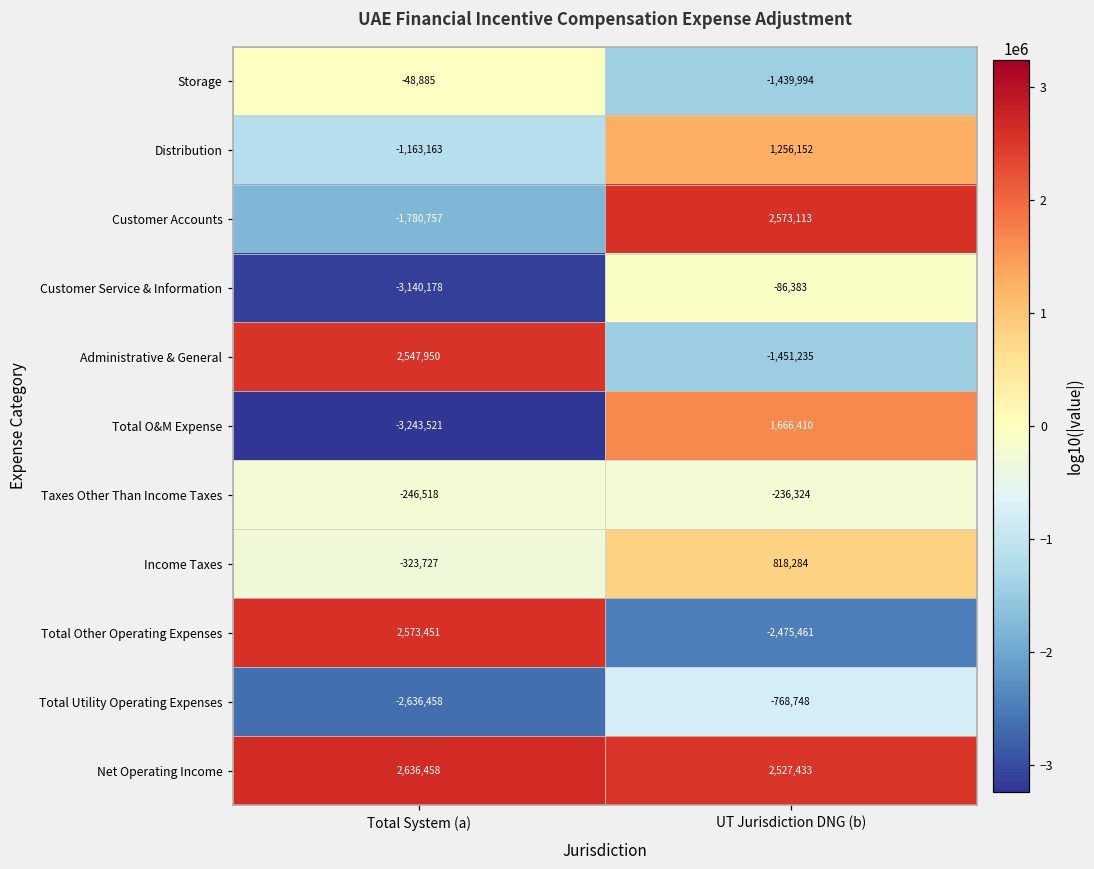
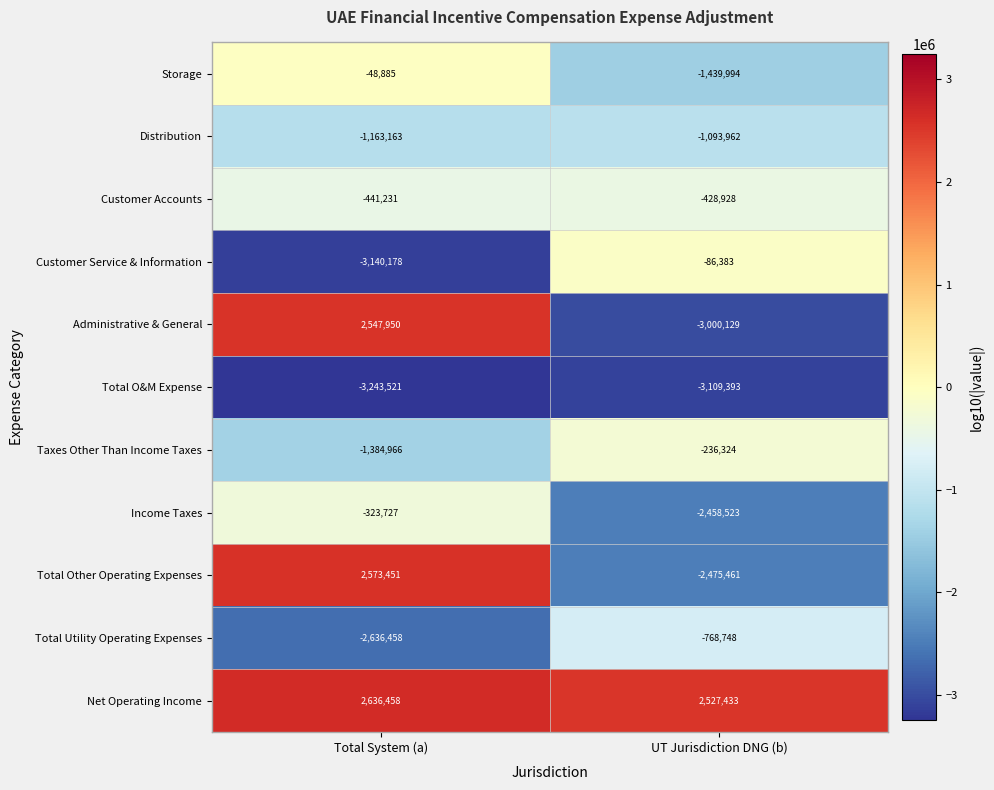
  {
    "Storage": {
      "Total System (a)": "-48,885",
      "UT Jurisdiction DNG (b)": "-1,439,994"
    },
    "Distribution": {
      "Total System (a)": "-1,163,163",
-     "UT Jurisdiction DNG (b)": "1,256,152"
+     "UT Jurisdiction DNG (b)": "-1,093,962"
    },
    "Customer Accounts": {
-     "Total System (a)": "-1,780,757",
-     "UT Jurisdiction DNG (b)": "2,573,113"
+     "Total System (a)": "-441,231",
+     "UT Jurisdiction DNG (b)": "-428,928"
    },
    "Customer Service & Information": {
      "Total System (a)": "-3,140,178",
      "UT Jurisdiction DNG (b)": "-86,383"
    },
    "Administrative & General": {
      "Total System (a)": "2,547,950",
-     "UT Jurisdiction DNG (b)": "-1,451,235"
+     "UT Jurisdiction DNG (b)": "-3,000,129"
    },
    "Total O&M Expense": {
      "Total System (a)": "-3,243,521",
-     "UT Jurisdiction DNG (b)": "1,666,410"
+     "UT Jurisdiction DNG (b)": "-3,109,393"
    },
    "Taxes Other Than Income Taxes": {
-     "Total System (a)": "-246,518",
+     "Total System (a)": "-1,384,966",
      "UT Jurisdiction DNG (b)": "-236,324"
    },
    "Income Taxes": {
      "Total System (a)": "-323,727",
-     "UT Jurisdiction DNG (b)": "818,284"
+     "UT Jurisdiction DNG (b)": "-2,458,523"
    },
    "Total Other Operating Expenses": {
      "Total System (a)": "2,573,451",
      "UT Jurisdiction DNG (b)": "-2,475,461"
    },
    "Total Utility Operating Expenses": {
      "Total System (a)": "-2,636,458",
      "UT Jurisdiction DNG (b)": "-768,748"
    },
    "Net Operating Income": {
      "Total System (a)": "2,636,458",
      "UT Jurisdiction DNG (b)": "2,527,433"
    }
  }
